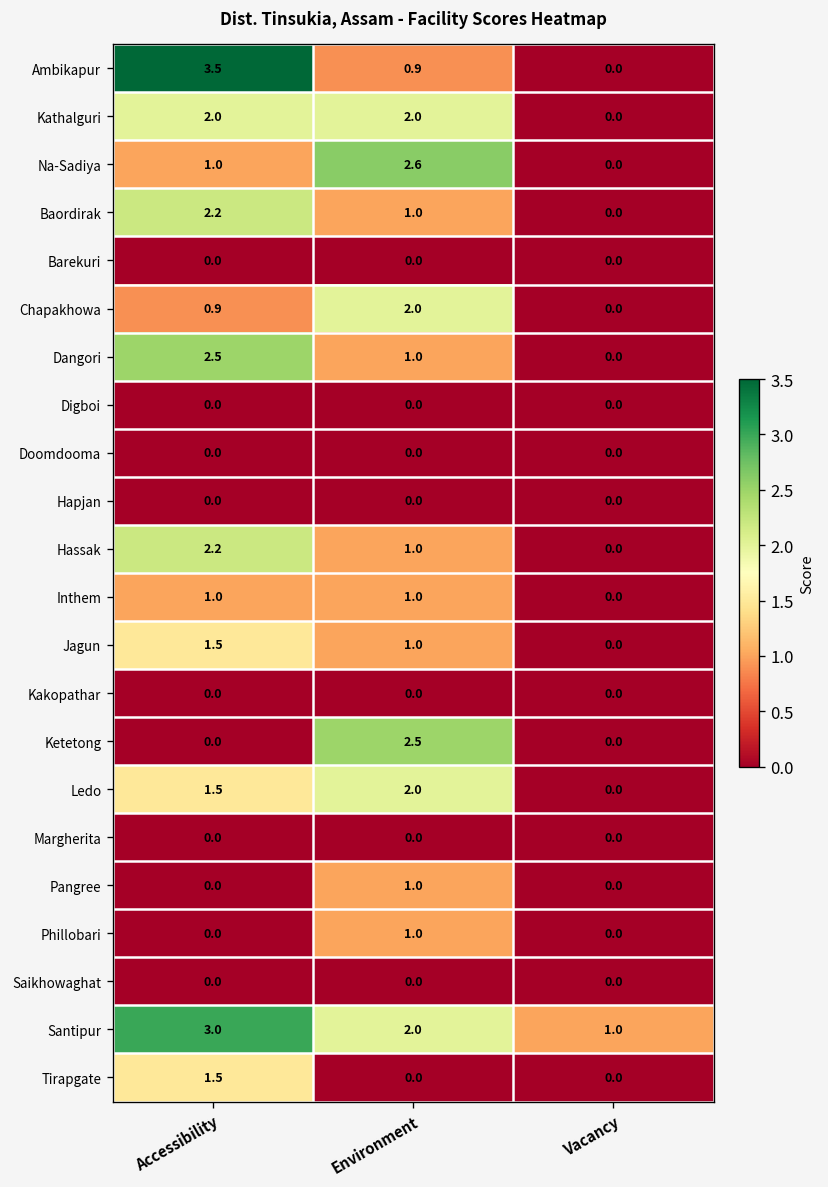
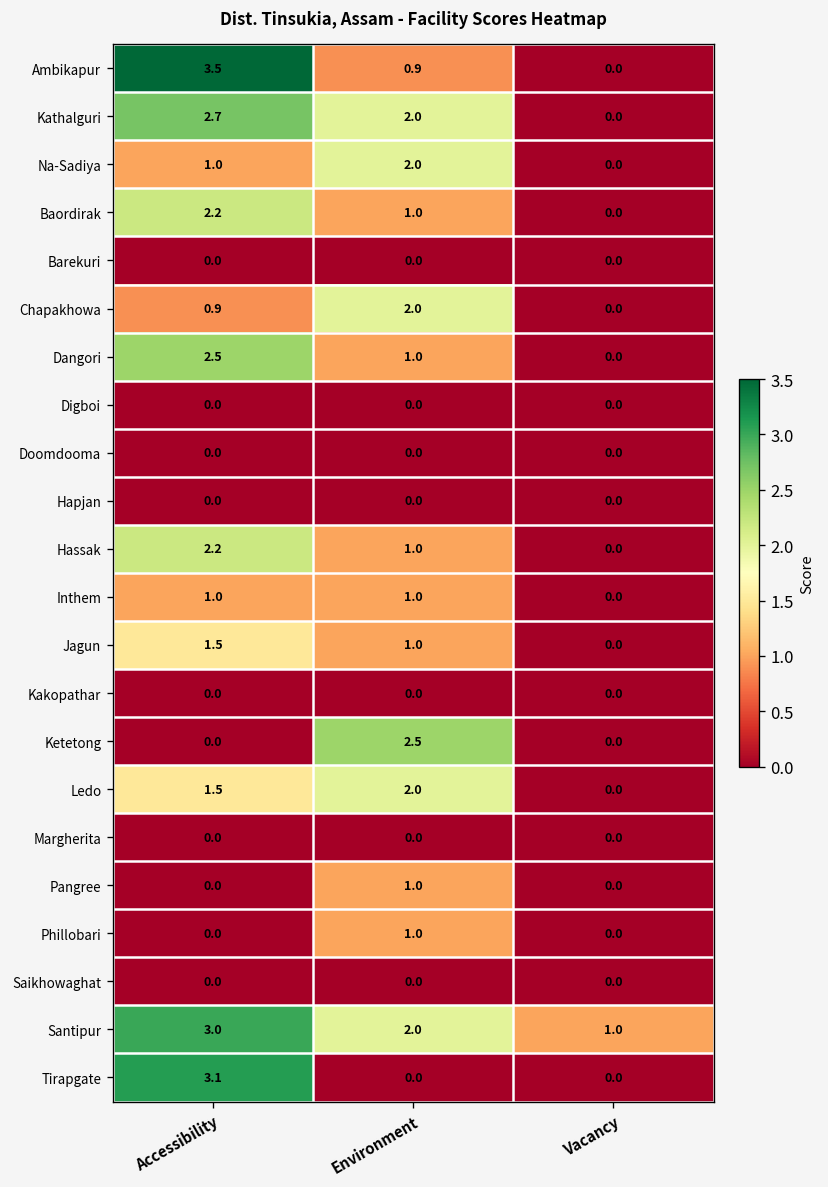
  {
    "Ambikapur": {
      "Accessibility": 3.5,
      "Environment": 0.9,
      "Vacancy": 0.0
    },
    "Kathalguri": {
-     "Accessibility": 2.0,
+     "Accessibility": 2.7,
      "Environment": 2.0,
      "Vacancy": 0.0
    },
    "Na-Sadiya": {
      "Accessibility": 1.0,
-     "Environment": 2.6,
+     "Environment": 2.0,
      "Vacancy": 0.0
    },
    "Baordirak": {
      "Accessibility": 2.2,
      "Environment": 1.0,
      "Vacancy": 0.0
    },
    "Barekuri": {
      "Accessibility": 0.0,
      "Environment": 0.0,
      "Vacancy": 0.0
    },
    "Chapakhowa": {
      "Accessibility": 0.9,
      "Environment": 2.0,
      "Vacancy": 0.0
    },
    "Dangori": {
      "Accessibility": 2.5,
      "Environment": 1.0,
      "Vacancy": 0.0
    },
    "Digboi": {
      "Accessibility": 0.0,
      "Environment": 0.0,
      "Vacancy": 0.0
    },
    "Doomdooma": {
      "Accessibility": 0.0,
      "Environment": 0.0,
      "Vacancy": 0.0
    },
    "Hapjan": {
      "Accessibility": 0.0,
      "Environment": 0.0,
      "Vacancy": 0.0
    },
    "Hassak": {
      "Accessibility": 2.2,
      "Environment": 1.0,
      "Vacancy": 0.0
    },
    "Inthem": {
      "Accessibility": 1.0,
      "Environment": 1.0,
      "Vacancy": 0.0
    },
    "Jagun": {
      "Accessibility": 1.5,
      "Environment": 1.0,
      "Vacancy": 0.0
    },
    "Kakopathar": {
      "Accessibility": 0.0,
      "Environment": 0.0,
      "Vacancy": 0.0
    },
    "Ketetong": {
      "Accessibility": 0.0,
      "Environment": 2.5,
      "Vacancy": 0.0
    },
    "Ledo": {
      "Accessibility": 1.5,
      "Environment": 2.0,
      "Vacancy": 0.0
    },
    "Margherita": {
      "Accessibility": 0.0,
      "Environment": 0.0,
      "Vacancy": 0.0
    },
    "Pangree": {
      "Accessibility": 0.0,
      "Environment": 1.0,
      "Vacancy": 0.0
    },
    "Phillobari": {
      "Accessibility": 0.0,
      "Environment": 1.0,
      "Vacancy": 0.0
    },
    "Saikhowaghat": {
      "Accessibility": 0.0,
      "Environment": 0.0,
      "Vacancy": 0.0
    },
    "Santipur": {
      "Accessibility": 3.0,
      "Environment": 2.0,
      "Vacancy": 1.0
    },
    "Tirapgate": {
-     "Accessibility": 1.5,
+     "Accessibility": 3.1,
      "Environment": 0.0,
      "Vacancy": 0.0
    }
  }
